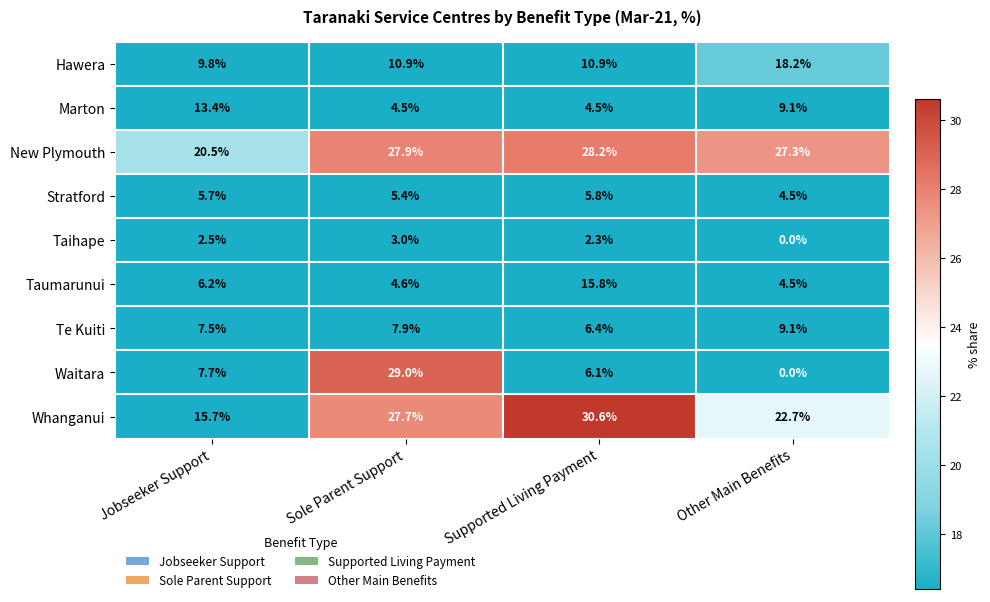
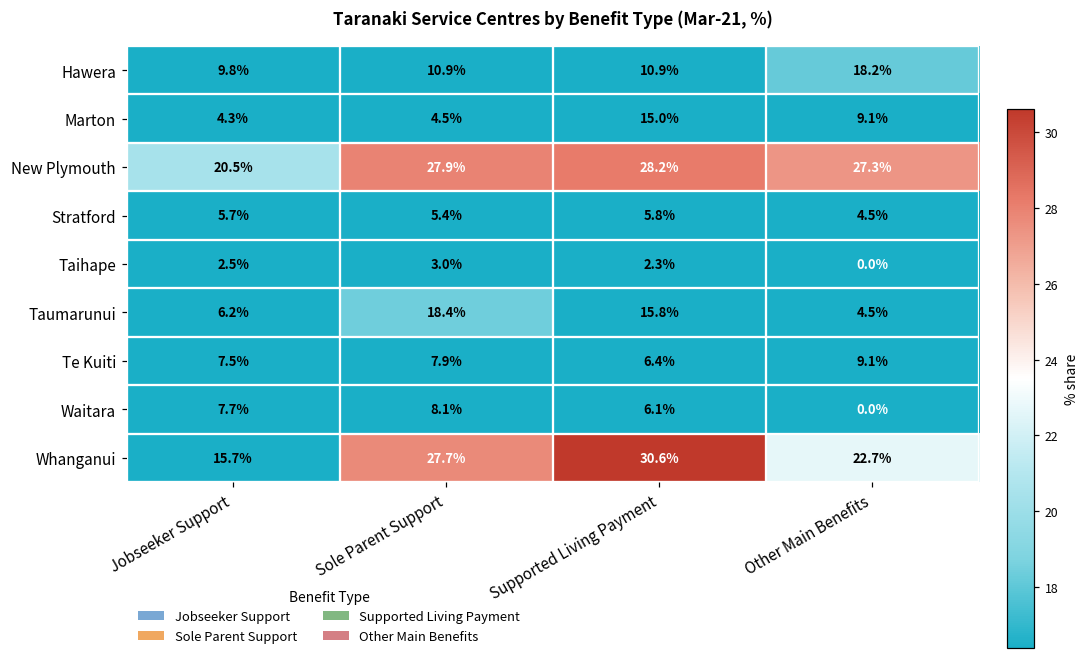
  {
    "Hawera": {
      "Jobseeker Support": "9.8%",
      "Sole Parent Support": "10.9%",
      "Supported Living Payment": "10.9%",
      "Other Main Benefits": "18.2%"
    },
    "Marton": {
-     "Jobseeker Support": "13.4%",
+     "Jobseeker Support": "4.3%",
      "Sole Parent Support": "4.5%",
-     "Supported Living Payment": "4.5%",
+     "Supported Living Payment": "15.0%",
      "Other Main Benefits": "9.1%"
    },
    "New Plymouth": {
      "Jobseeker Support": "20.5%",
      "Sole Parent Support": "27.9%",
      "Supported Living Payment": "28.2%",
      "Other Main Benefits": "27.3%"
    },
    "Stratford": {
      "Jobseeker Support": "5.7%",
      "Sole Parent Support": "5.4%",
      "Supported Living Payment": "5.8%",
      "Other Main Benefits": "4.5%"
    },
    "Taihape": {
      "Jobseeker Support": "2.5%",
      "Sole Parent Support": "3.0%",
      "Supported Living Payment": "2.3%",
      "Other Main Benefits": "0.0%"
    },
    "Taumarunui": {
      "Jobseeker Support": "6.2%",
-     "Sole Parent Support": "4.6%",
+     "Sole Parent Support": "18.4%",
      "Supported Living Payment": "15.8%",
      "Other Main Benefits": "4.5%"
    },
    "Te Kuiti": {
      "Jobseeker Support": "7.5%",
      "Sole Parent Support": "7.9%",
      "Supported Living Payment": "6.4%",
      "Other Main Benefits": "9.1%"
    },
    "Waitara": {
      "Jobseeker Support": "7.7%",
-     "Sole Parent Support": "29.0%",
+     "Sole Parent Support": "8.1%",
      "Supported Living Payment": "6.1%",
      "Other Main Benefits": "0.0%"
    },
    "Whanganui": {
      "Jobseeker Support": "15.7%",
      "Sole Parent Support": "27.7%",
      "Supported Living Payment": "30.6%",
      "Other Main Benefits": "22.7%"
    }
  }
